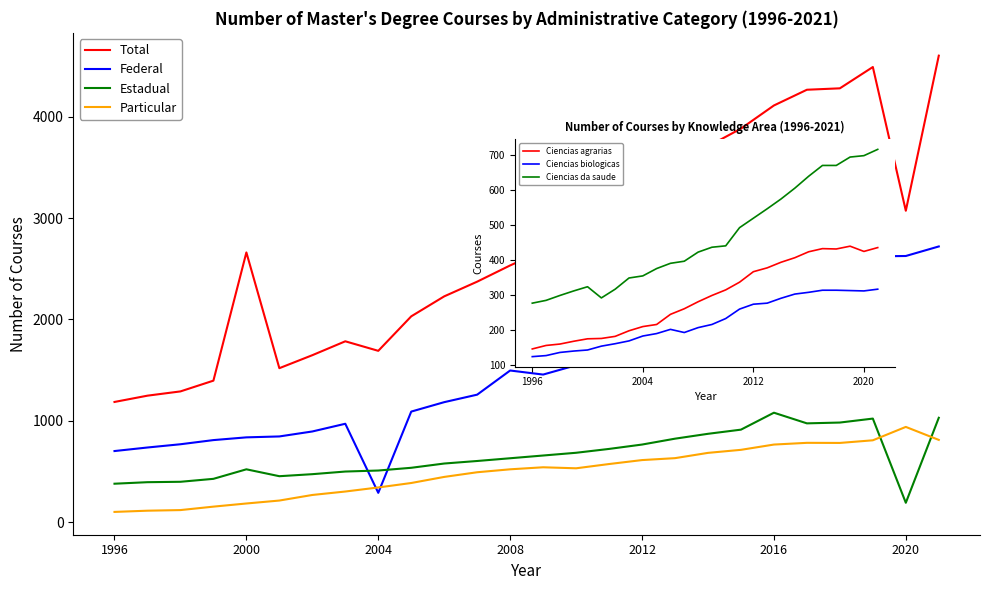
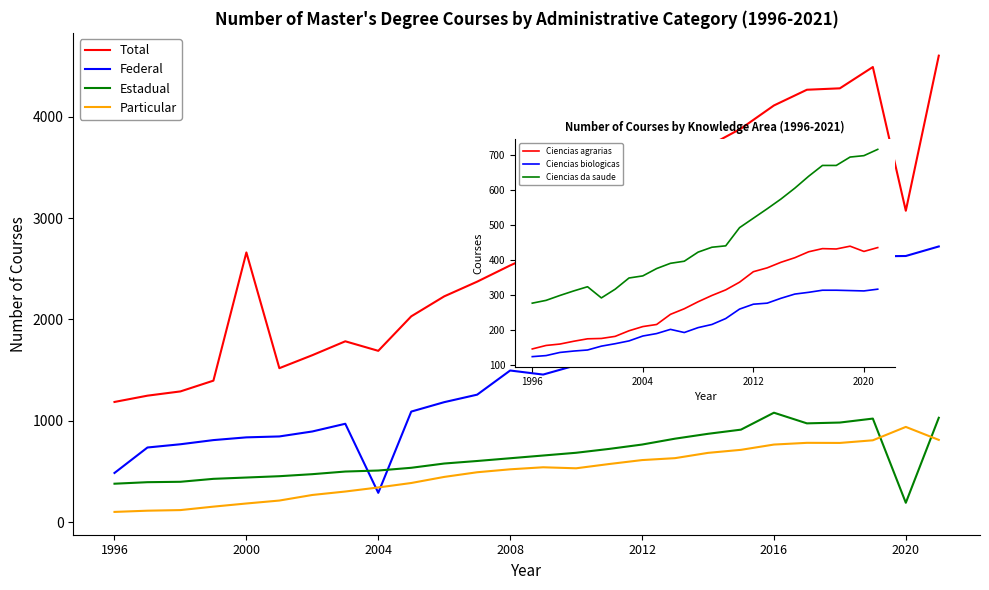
  {
    "Number of Master's Degree Courses by Administrative Category (1996-2021)": {
      "Total": {
        "1996": 1190,
        "2000": 2660,
        "2004": 1690,
        "2008": 2530,
        "2012": 3290,
        "2016": 4110,
        "2020": 3070
      },
      "Federal": {
-       "1996": 700,
+       "1996": 490,
        "2000": 840,
        "2004": 290,
        "2008": 1500,
        "2012": 2350,
        "2016": 2360,
        "2020": 2630
      },
      "Estadual": {
        "1996": 380,
-       "2000": 520,
+       "2000": 440,
        "2004": 510,
        "2008": 630,
        "2012": 770,
        "2016": 1080,
        "2020": 190
      },
      "Particular": {
        "1996": 100,
        "2000": 190,
        "2004": 340,
        "2008": 520,
        "2012": 610,
        "2016": 770,
        "2020": 940
      }
    }
  }
